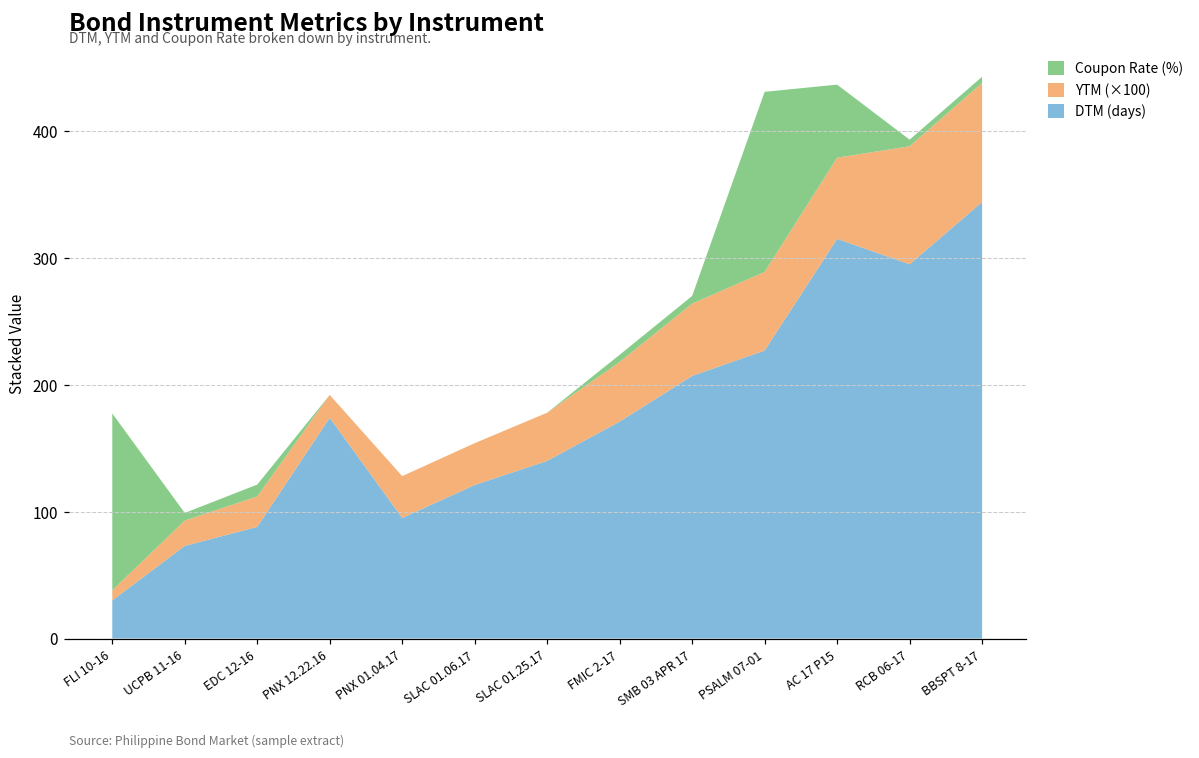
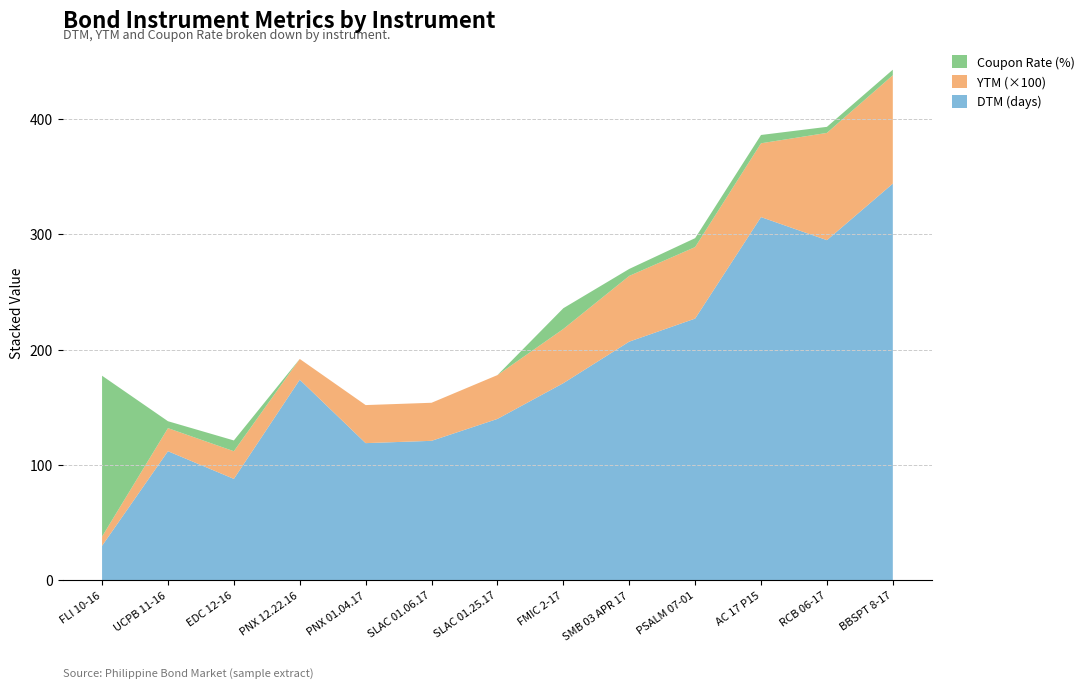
  {
    "DTM (days)": {
      "FLI 10-16": 30,
-     "UCPB 11-16": 73,
+     "UCPB 11-16": 112,
      "EDC 12-16": 88,
      "PNX 12.22.16": 174,
-     "PNX 01.04.17": 95,
+     "PNX 01.04.17": 119,
      "SLAC 01.06.17": 121,
      "SLAC 01.25.17": 140,
      "FMIC 2-17": 171,
      "SMB 03 APR 17": 207,
      "PSALM 07-01": 227,
      "AC 17 P15": 315,
      "RCB 06-17": 295,
      "BBSPT 8-17": 344
    },
    "YTM (×100)": {
      "FLI 10-16": 8,
      "UCPB 11-16": 20,
      "EDC 12-16": 24,
      "FMIC 2-17": 47,
      "SMB 03 APR 17": 57,
      "PSALM 07-01": 62,
      "AC 17 P15": 64,
      "RCB 06-17": 93,
      "BBSPT 8-17": 94
    },
    "Coupon Rate (%)": {
      "FLI 10-16": 139,
      "UCPB 11-16": 6,
      "EDC 12-16": 9,
-     "FMIC 2-17": 6,
+     "FMIC 2-17": 18,
      "SMB 03 APR 17": 6,
-     "PSALM 07-01": 142,
-     "AC 17 P15": 58,
+     "PSALM 07-01": 8,
+     "AC 17 P15": 7,
      "RCB 06-17": 5,
      "BBSPT 8-17": 5
    }
  }
